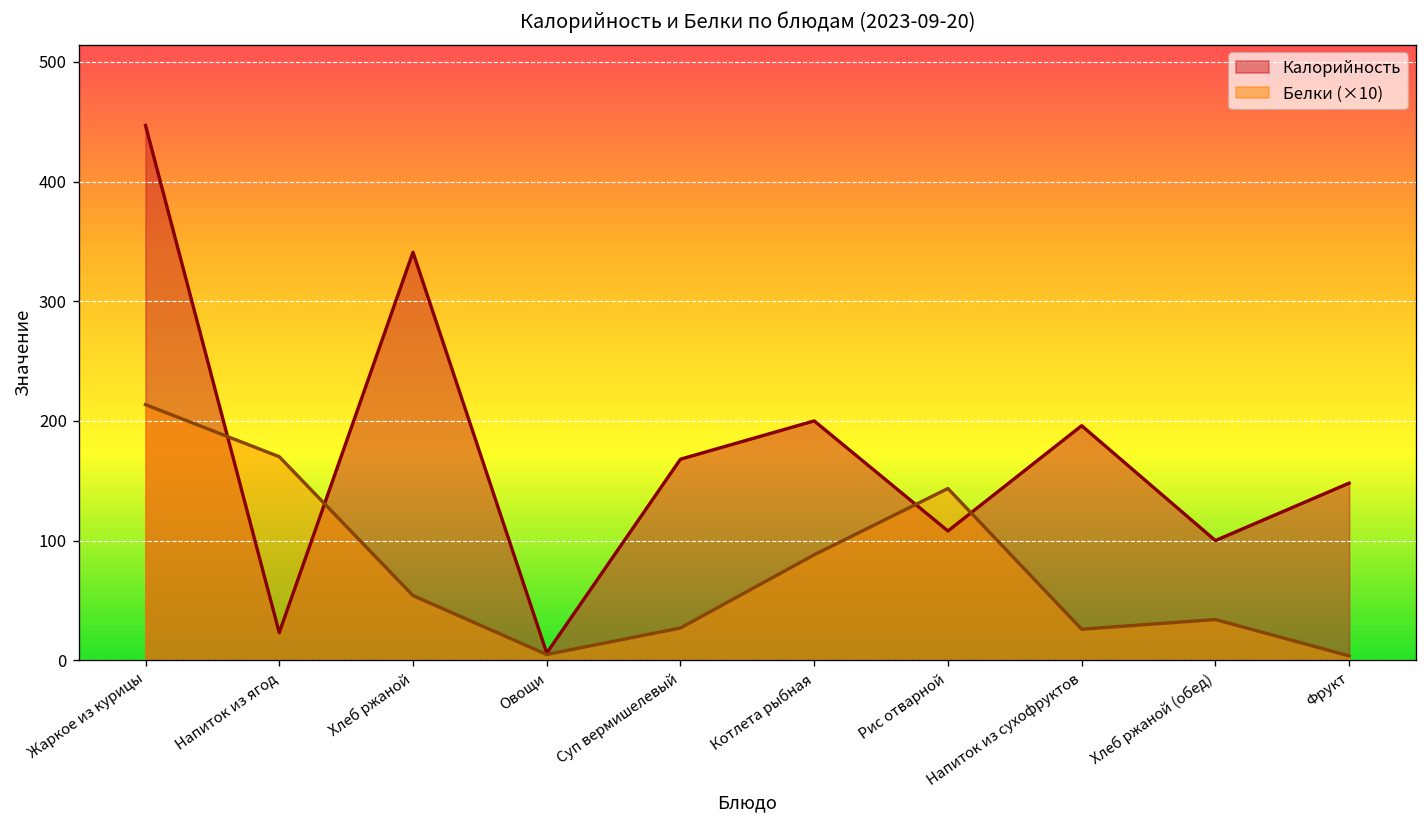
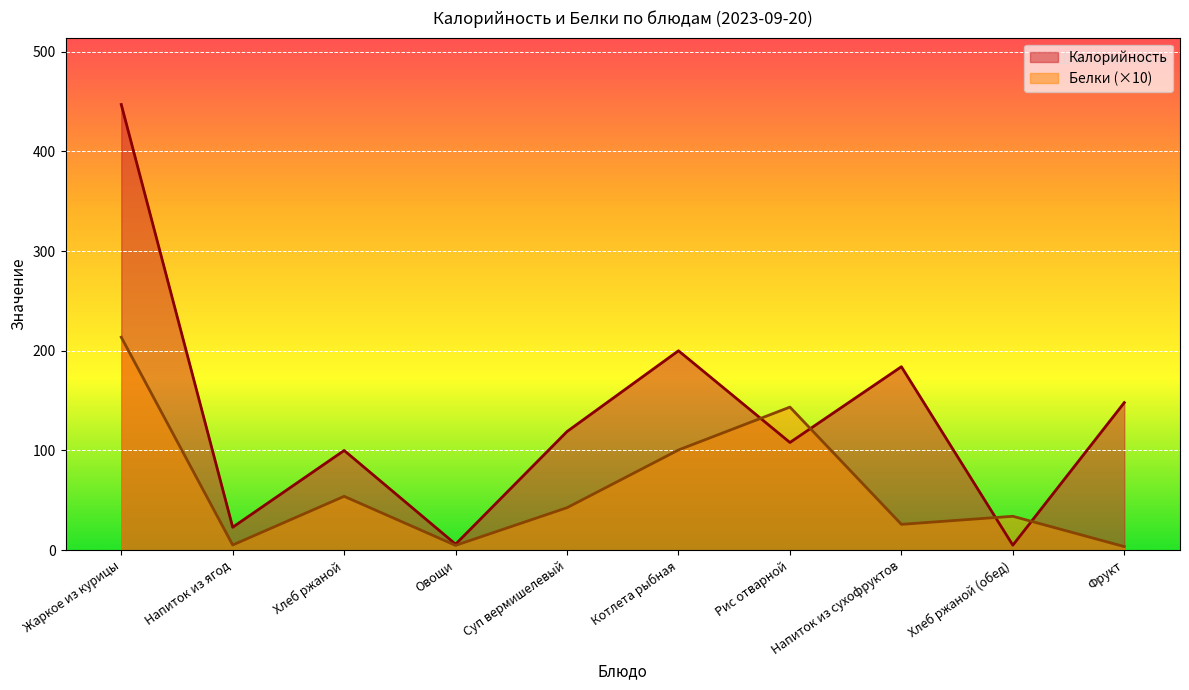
  {
    "Калорийность": {
      "Жаркое из курицы": 450,
      "Напиток из ягод": 20,
-     "Хлеб ржаной": 340,
-     "Суп вермишелевый": 170,
+     "Хлеб ржаной": 100,
+     "Суп вермишелевый": 120,
      "Котлета рыбная": 200,
      "Рис отварной": 110,
-     "Напиток из сухофруктов": 200,
-     "Хлеб ржаной (обед)": 100,
+     "Напиток из сухофруктов": 180,
+     "Хлеб ржаной (обед)": 10,
      "Фрукт": 150
    },
    "Белки (×10)": {
      "Жаркое из курицы": 210,
-     "Напиток из ягод": 170,
+     "Напиток из ягод": 10,
      "Хлеб ржаной": 50,
-     "Суп вермишелевый": 30,
-     "Котлета рыбная": 90,
+     "Суп вермишелевый": 40,
+     "Котлета рыбная": 100,
      "Рис отварной": 140,
      "Напиток из сухофруктов": 30,
      "Хлеб ржаной (обед)": 30,
      "Фрукт": 0
    }
  }
